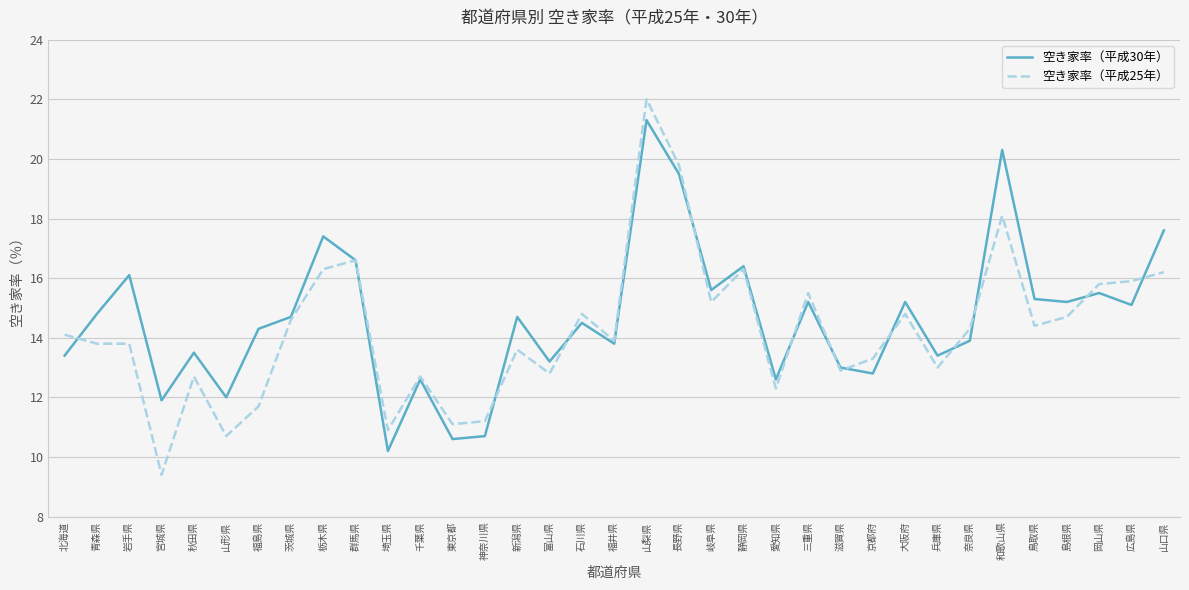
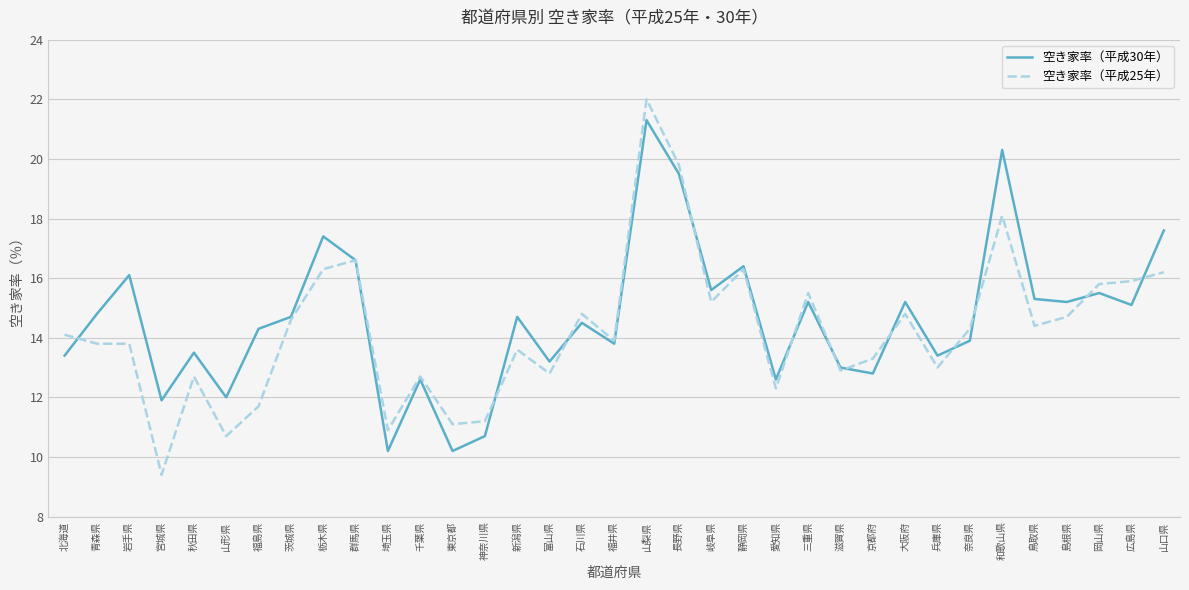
  {
    "空き家率（平成30年）": {
      "北海道": 13.4,
      "青森県": 14.8,
      "岩手県": 16.1,
      "宮城県": 11.9,
      "秋田県": 13.5,
      "山形県": 12.0,
      "福島県": 14.3,
      "茨城県": 14.7,
      "栃木県": 17.4,
      "埼玉県": 10.2,
      "千葉県": 12.6,
-     "東京都": 10.6,
+     "東京都": 10.2,
      "神奈川県": 10.7,
      "新潟県": 14.7,
      "富山県": 13.2,
      "石川県": 14.5,
      "福井県": 13.8,
      "山梨県": 21.3,
      "長野県": 19.5,
      "岐阜県": 15.6,
      "静岡県": 16.4,
      "愛知県": 12.6,
      "三重県": 15.2,
      "滋賀県": 13.0,
      "京都府": 12.8,
      "大阪府": 15.2,
      "兵庫県": 13.4,
      "奈良県": 13.9,
      "和歌山県": 20.3,
      "鳥取県": 15.3,
      "島根県": 15.2,
      "岡山県": 15.5,
      "広島県": 15.1,
      "山口県": 17.6
    },
    "空き家率（平成25年）": {
      "北海道": 14.1,
      "青森県": 13.8,
      "岩手県": 13.8,
      "宮城県": 9.4,
      "秋田県": 12.7,
      "山形県": 10.7,
      "福島県": 11.7,
      "茨城県": 14.6,
      "栃木県": 16.3,
      "埼玉県": 10.9,
      "千葉県": 12.7,
      "東京都": 11.1,
      "神奈川県": 11.2,
      "新潟県": 13.6,
      "富山県": 12.8,
      "石川県": 14.8,
      "福井県": 13.9,
      "山梨県": 22.0,
      "長野県": 19.8,
      "岐阜県": 15.2,
      "静岡県": 16.3,
      "愛知県": 12.3,
      "三重県": 15.5,
      "滋賀県": 12.9,
      "京都府": 13.3,
      "大阪府": 14.8,
      "兵庫県": 13.0,
      "奈良県": 14.3,
      "和歌山県": 18.1,
      "鳥取県": 14.4,
      "島根県": 14.7,
      "岡山県": 15.8,
      "広島県": 15.9,
      "山口県": 16.2
    }
  }
